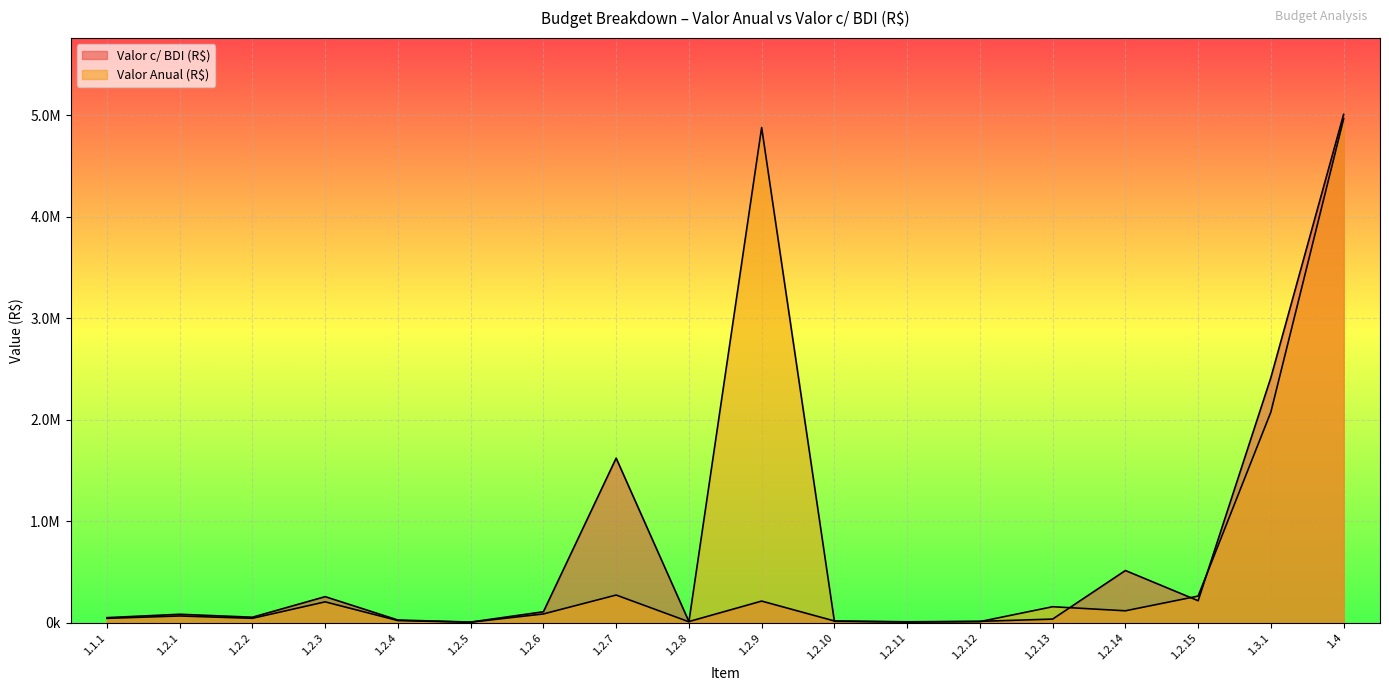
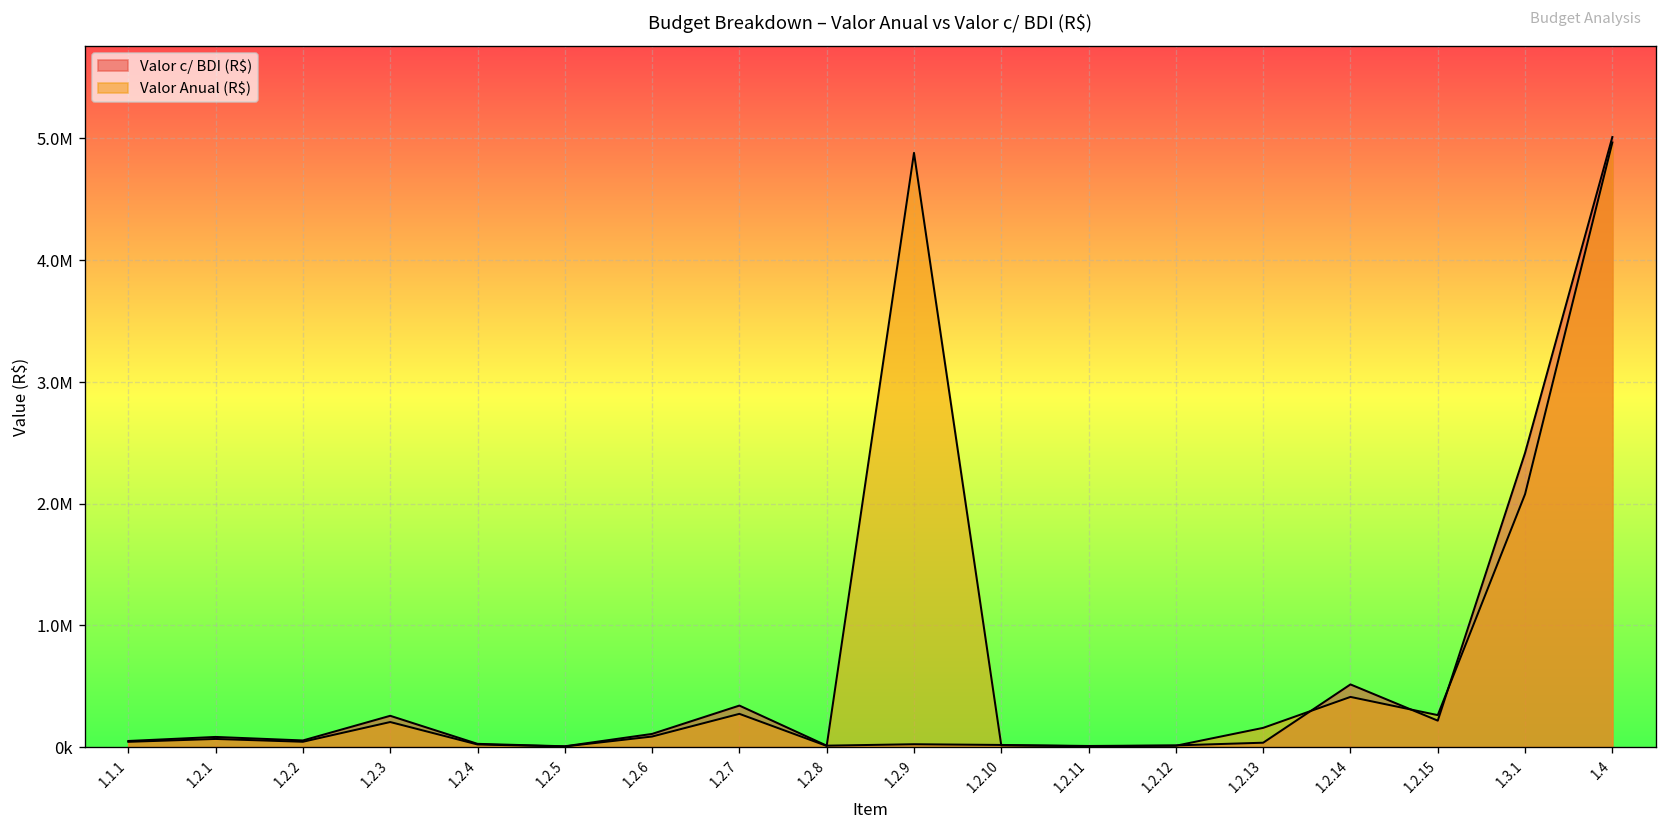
  {
    "Valor c/ BDI (R$)": {
      "1.2.3": 260000,
-     "1.2.7": 1620000,
-     "1.2.9": 210000,
+     "1.2.7": 340000,
+     "1.2.9": 20000,
      "1.2.13": 40000,
      "1.2.14": 510000,
      "1.2.15": 220000,
      "1.3.1": 2420000,
      "1.4": 5010000
    },
    "Valor Anual (R$)": {
      "1.2.3": 210000,
      "1.2.7": 270000,
      "1.2.9": 4880000,
      "1.2.13": 160000,
-     "1.2.14": 120000,
+     "1.2.14": 410000,
      "1.2.15": 260000,
      "1.3.1": 2080000,
      "1.4": 4970000
    }
  }
